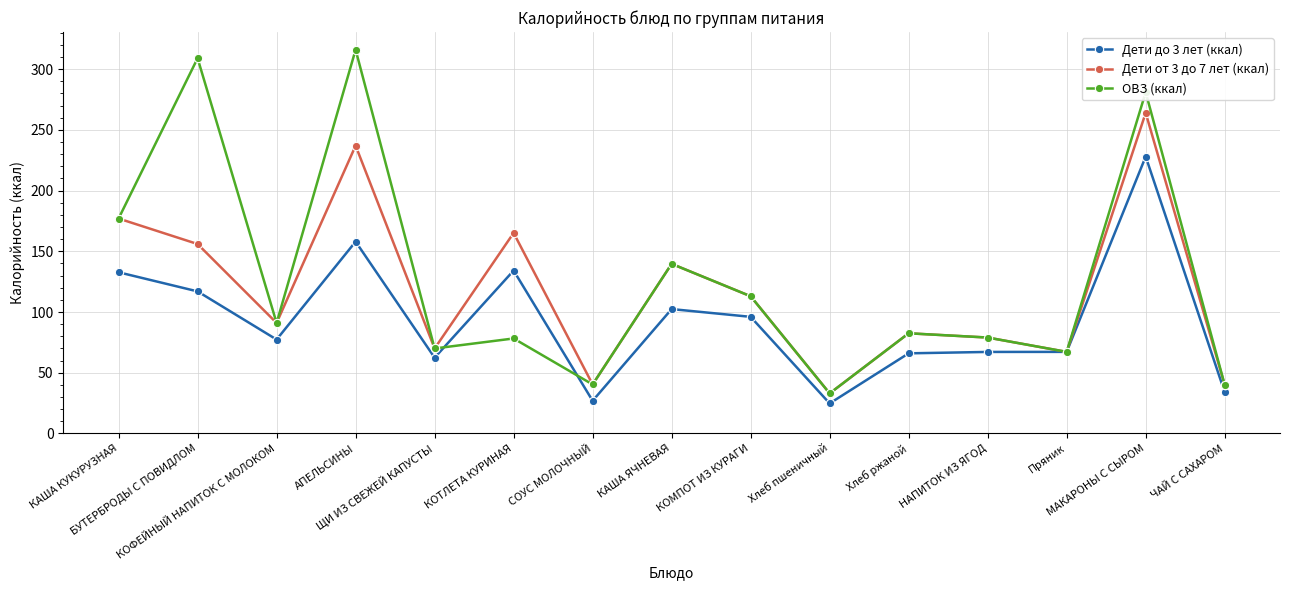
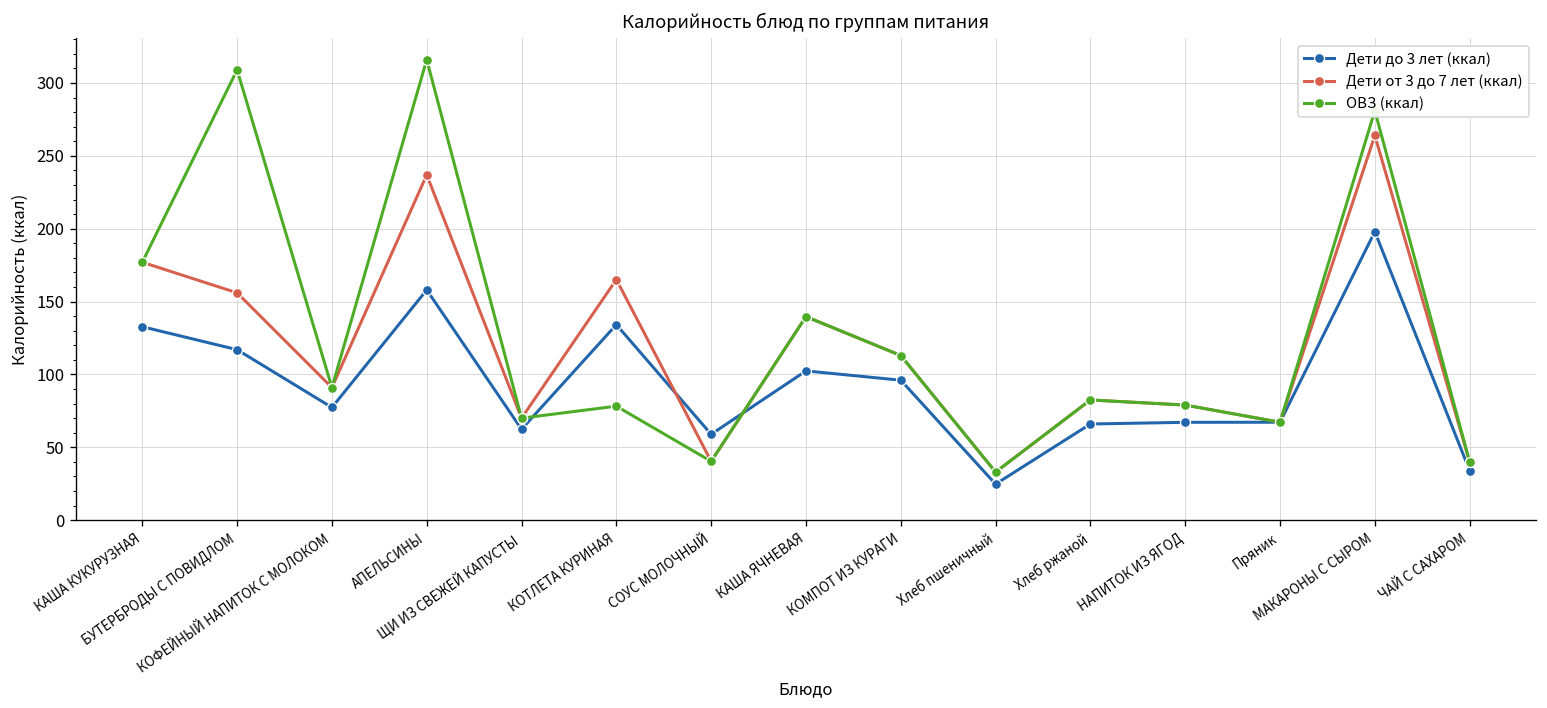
  {
    "Дети до 3 лет (ккал)": {
      "КАША КУКУРУЗНАЯ": 133,
      "БУТЕРБРОДЫ С ПОВИДЛОМ": 117,
      "КОФЕЙНЫЙ НАПИТОК С МОЛОКОМ": 77,
      "АПЕЛЬСИНЫ": 158,
      "ЩИ ИЗ СВЕЖЕЙ КАПУСТЫ": 62,
      "КОТЛЕТА КУРИНАЯ": 134,
-     "СОУС МОЛОЧНЫЙ": 27,
+     "СОУС МОЛОЧНЫЙ": 59,
      "КАША ЯЧНЕВАЯ": 102,
      "КОМПОТ ИЗ КУРАГИ": 96,
      "Хлеб пшеничный": 25,
      "Хлеб ржаной": 66,
      "НАПИТОК ИЗ ЯГОД": 67,
-     "МАКАРОНЫ С СЫРОМ": 228,
+     "МАКАРОНЫ С СЫРОМ": 198,
      "ЧАЙ С САХАРОМ": 34
    },
    "Дети от 3 до 7 лет (ккал)": {
      "БУТЕРБРОДЫ С ПОВИДЛОМ": 156,
      "АПЕЛЬСИНЫ": 237,
      "КОТЛЕТА КУРИНАЯ": 165,
      "МАКАРОНЫ С СЫРОМ": 264
    },
    "ОВЗ (ккал)": {
      "БУТЕРБРОДЫ С ПОВИДЛОМ": 309,
      "АПЕЛЬСИНЫ": 316,
      "КОТЛЕТА КУРИНАЯ": 78
    }
  }
